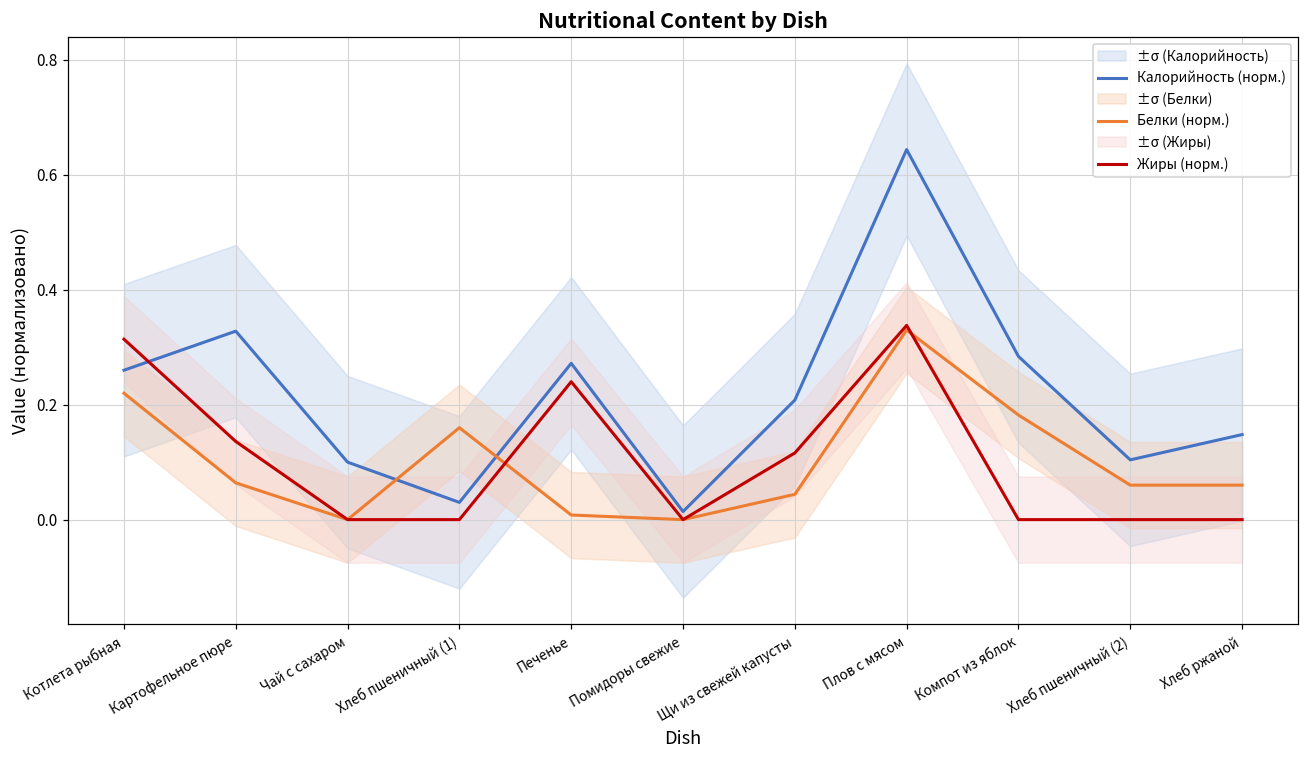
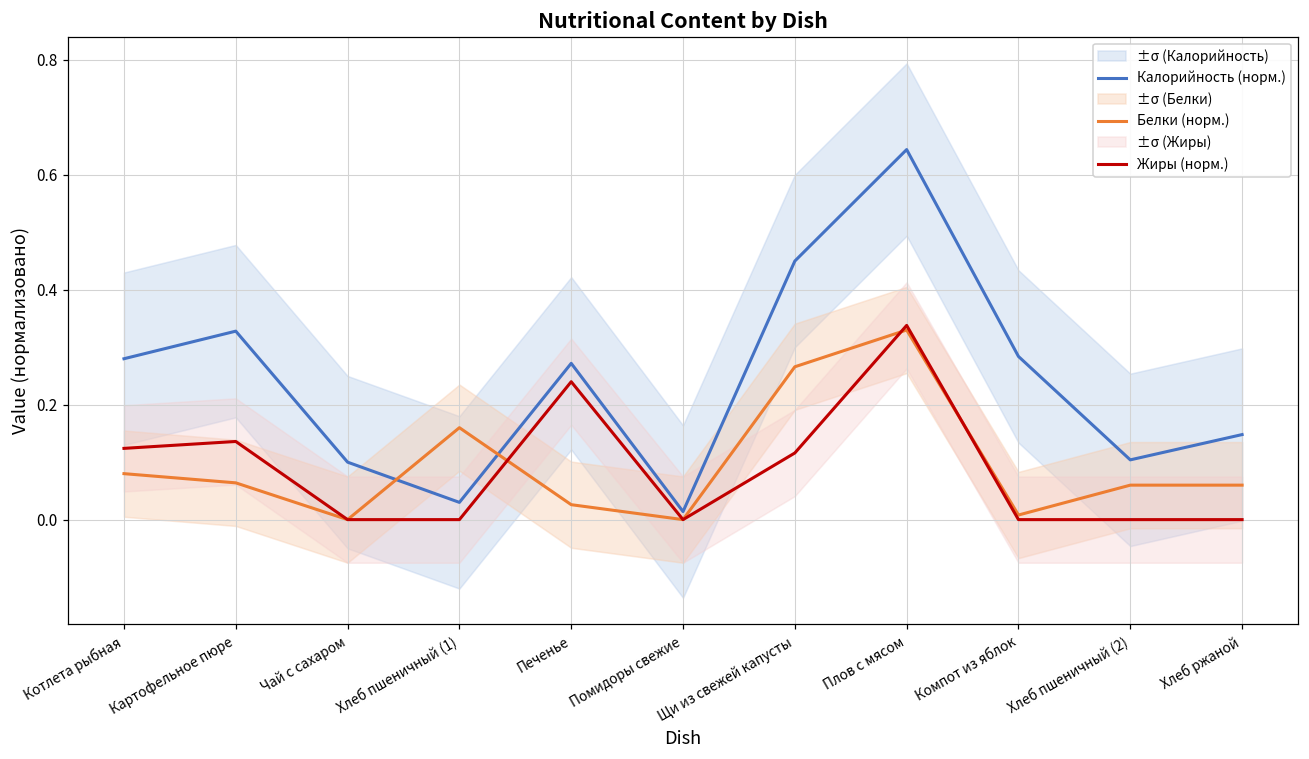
  {
    "Калорийность (норм.)": {
-     "Котлета рыбная": 0.26,
+     "Котлета рыбная": 0.28,
      "Картофельное пюре": 0.33,
      "Чай с сахаром": 0.10,
      "Хлеб пшеничный (1)": 0.03,
      "Печенье": 0.27,
      "Помидоры свежие": 0.01,
-     "Щи из свежей капусты": 0.21,
+     "Щи из свежей капусты": 0.45,
      "Плов с мясом": 0.64,
      "Компот из яблок": 0.28,
      "Хлеб пшеничный (2)": 0.10,
      "Хлеб ржаной": 0.15
    },
    "Белки (норм.)": {
-     "Котлета рыбная": 0.22,
+     "Котлета рыбная": 0.08,
      "Картофельное пюре": 0.06,
      "Хлеб пшеничный (1)": 0.16,
-     "Печенье": 0.01,
-     "Щи из свежей капусты": 0.04,
+     "Печенье": 0.03,
+     "Щи из свежей капусты": 0.27,
      "Плов с мясом": 0.33,
-     "Компот из яблок": 0.18,
+     "Компот из яблок": 0.01,
      "Хлеб пшеничный (2)": 0.06,
      "Хлеб ржаной": 0.06
    },
    "Жиры (норм.)": {
-     "Котлета рыбная": 0.31,
+     "Котлета рыбная": 0.12,
      "Хлеб пшеничный (1)": 0.00,
      "Печенье": 0.24,
      "Плов с мясом": 0.34,
      "Компот из яблок": 0.00,
      "Хлеб пшеничный (2)": 0.00,
      "Хлеб ржаной": 0.00
    }
  }
